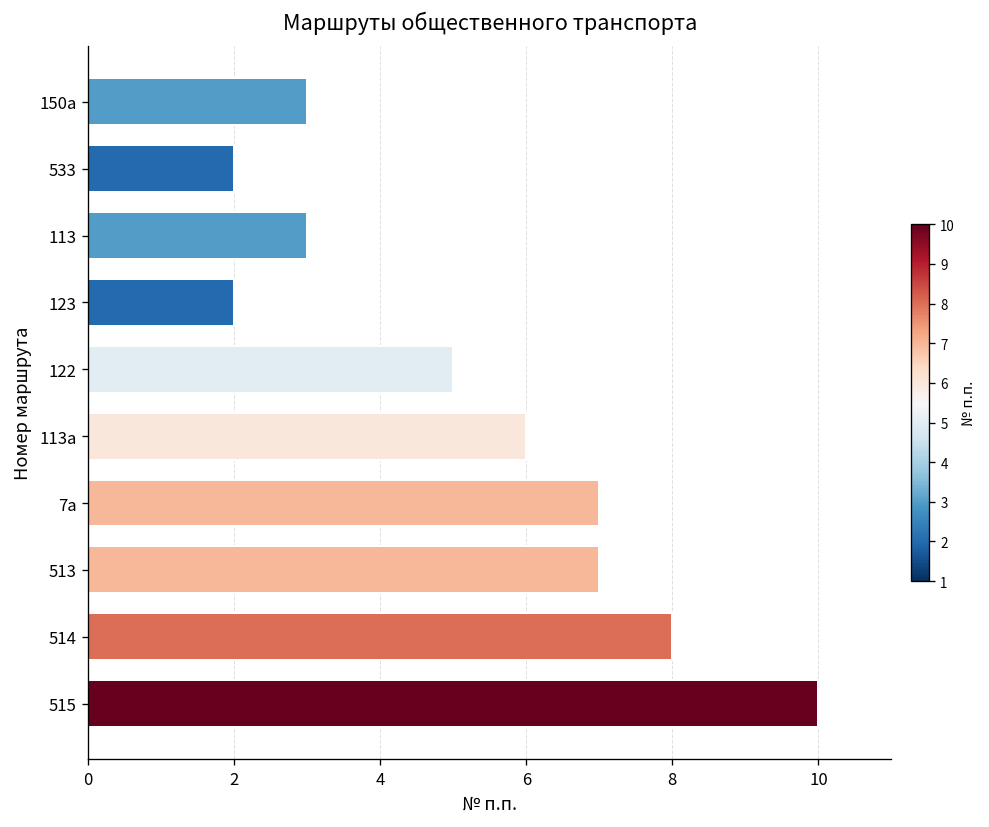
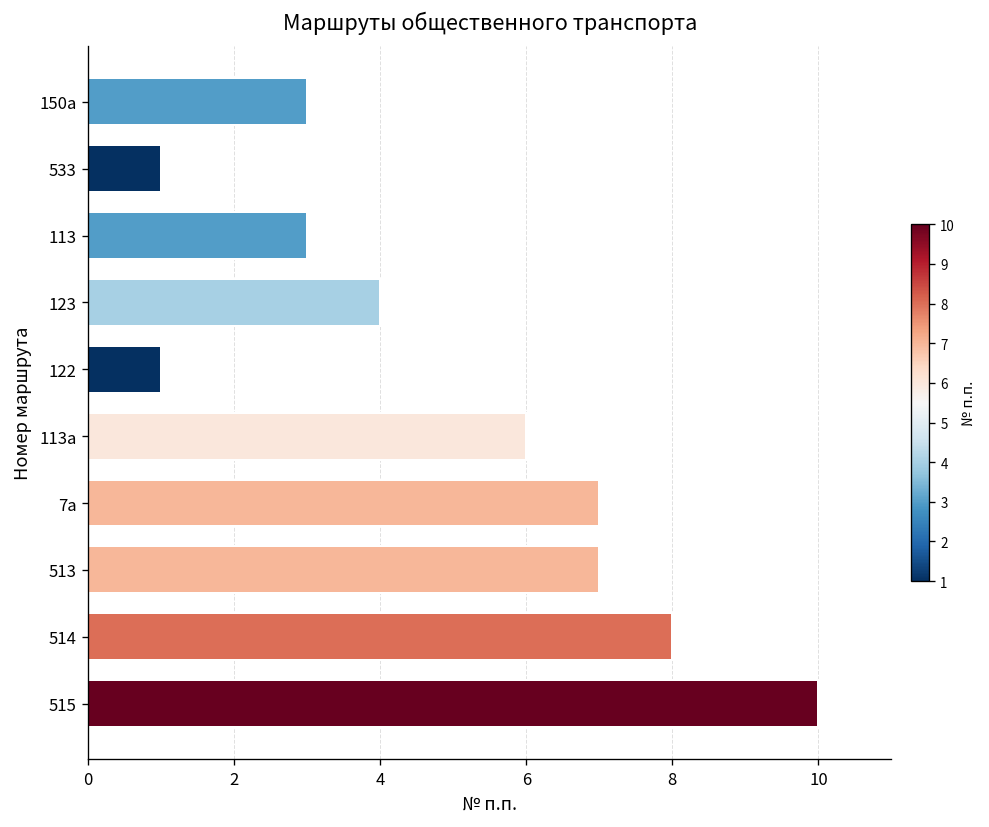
  {
    "150а": 3,
-   "533": 2,
+   "533": 1,
    "113": 3,
-   "123": 2,
-   "122": 5,
+   "123": 4,
+   "122": 1,
    "113а": 6,
    "7а": 7,
    "513": 7,
    "514": 8,
    "515": 10
  }
